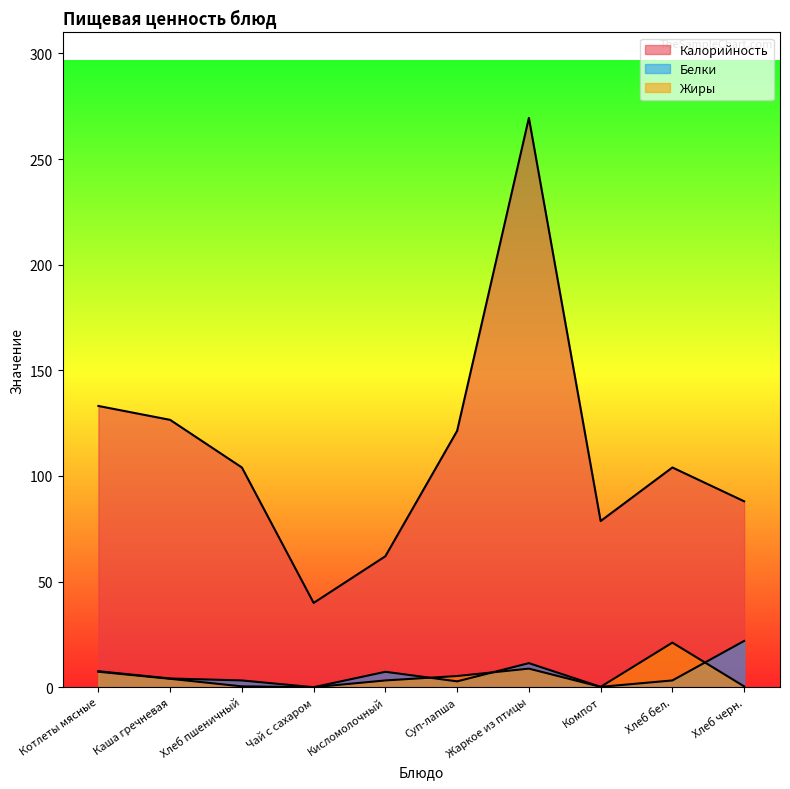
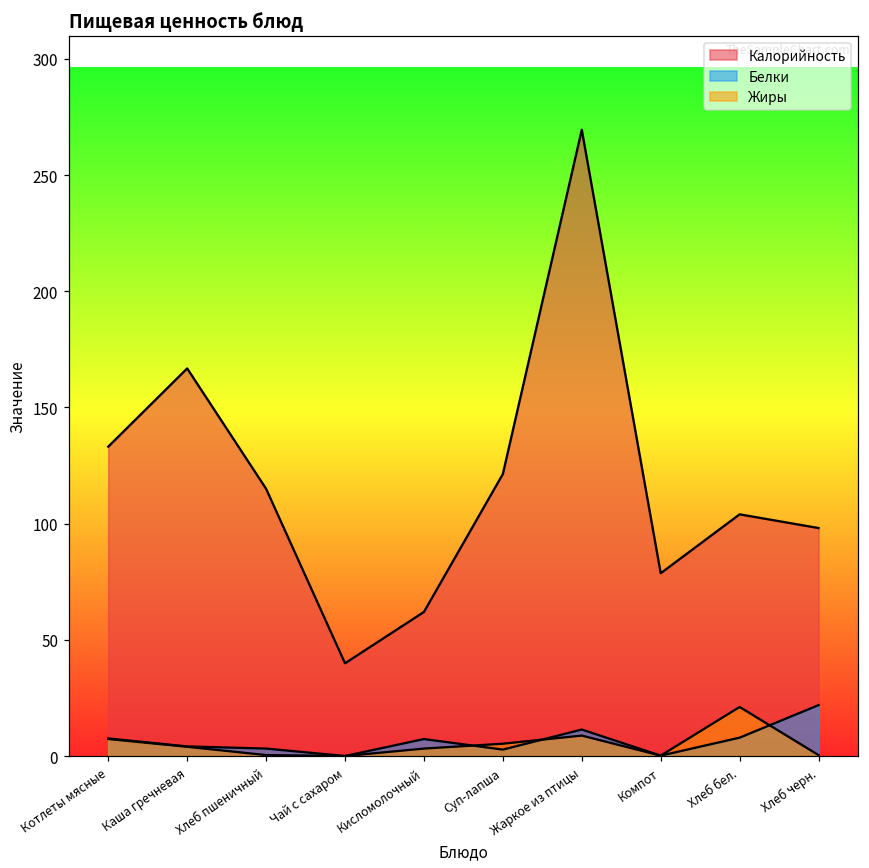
  {
    "Калорийность": {
      "Котлеты мясные": 133,
-     "Каша гречневая": 127,
-     "Хлеб пшеничный": 104,
+     "Каша гречневая": 167,
+     "Хлеб пшеничный": 115,
      "Чай с сахаром": 40,
      "Кисломолочный": 62,
      "Суп-лапша": 121,
      "Жаркое из птицы": 269,
      "Компот": 79,
      "Хлеб бел.": 104,
-     "Хлеб черн.": 88
+     "Хлеб черн.": 98
    },
    "Белки": {
      "Хлеб пшеничный": 3,
      "Кисломолочный": 7,
      "Суп-лапша": 3,
      "Жаркое из птицы": 11,
-     "Хлеб бел.": 3,
+     "Хлеб бел.": 8,
      "Хлеб черн.": 22
    },
    "Жиры": {
      "Хлеб пшеничный": 0,
      "Кисломолочный": 3,
      "Суп-лапша": 5,
      "Жаркое из птицы": 9,
      "Хлеб бел.": 21,
      "Хлеб черн.": 0
    }
  }
